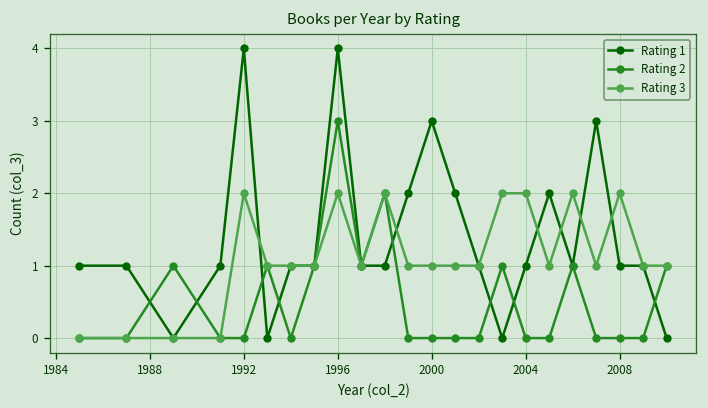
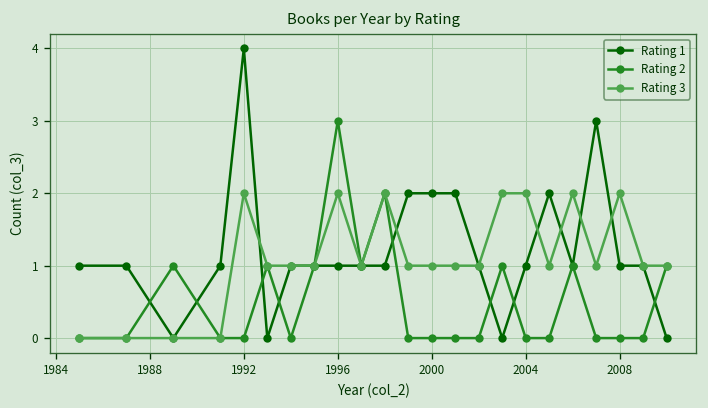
  {
    "Rating 1": {
      "1992": 4,
-     "1996": 4,
-     "2000": 3,
+     "1996": 1,
+     "2000": 2,
      "2004": 1,
      "2008": 1
    },
    "Rating 2": {
      "1992": 0,
      "1996": 3,
      "2000": 0,
      "2004": 0,
      "2008": 0
    },
    "Rating 3": {
      "1992": 2,
      "1996": 2,
      "2000": 1,
      "2004": 2,
      "2008": 2
    }
  }
